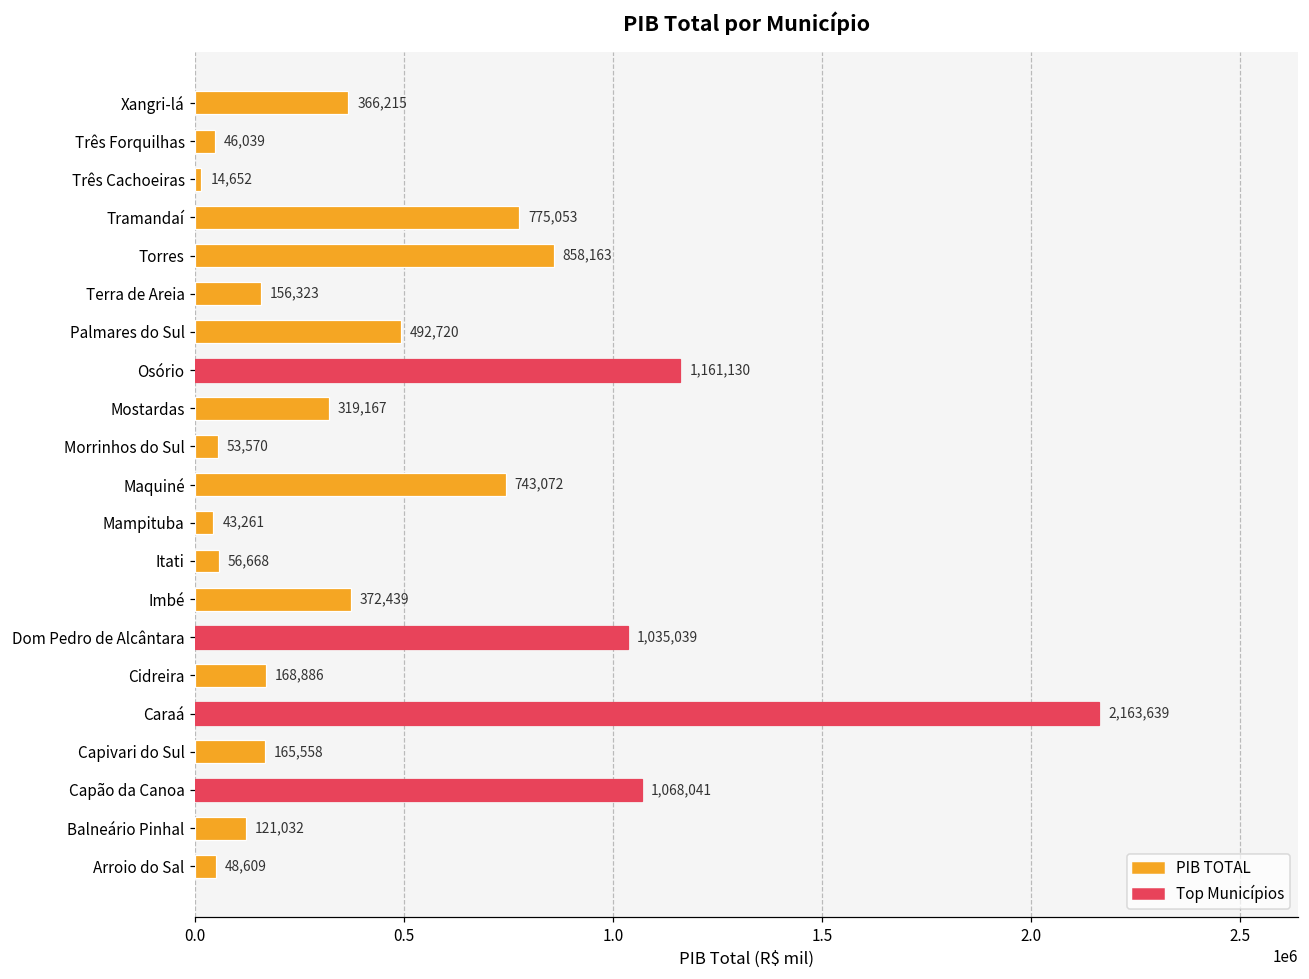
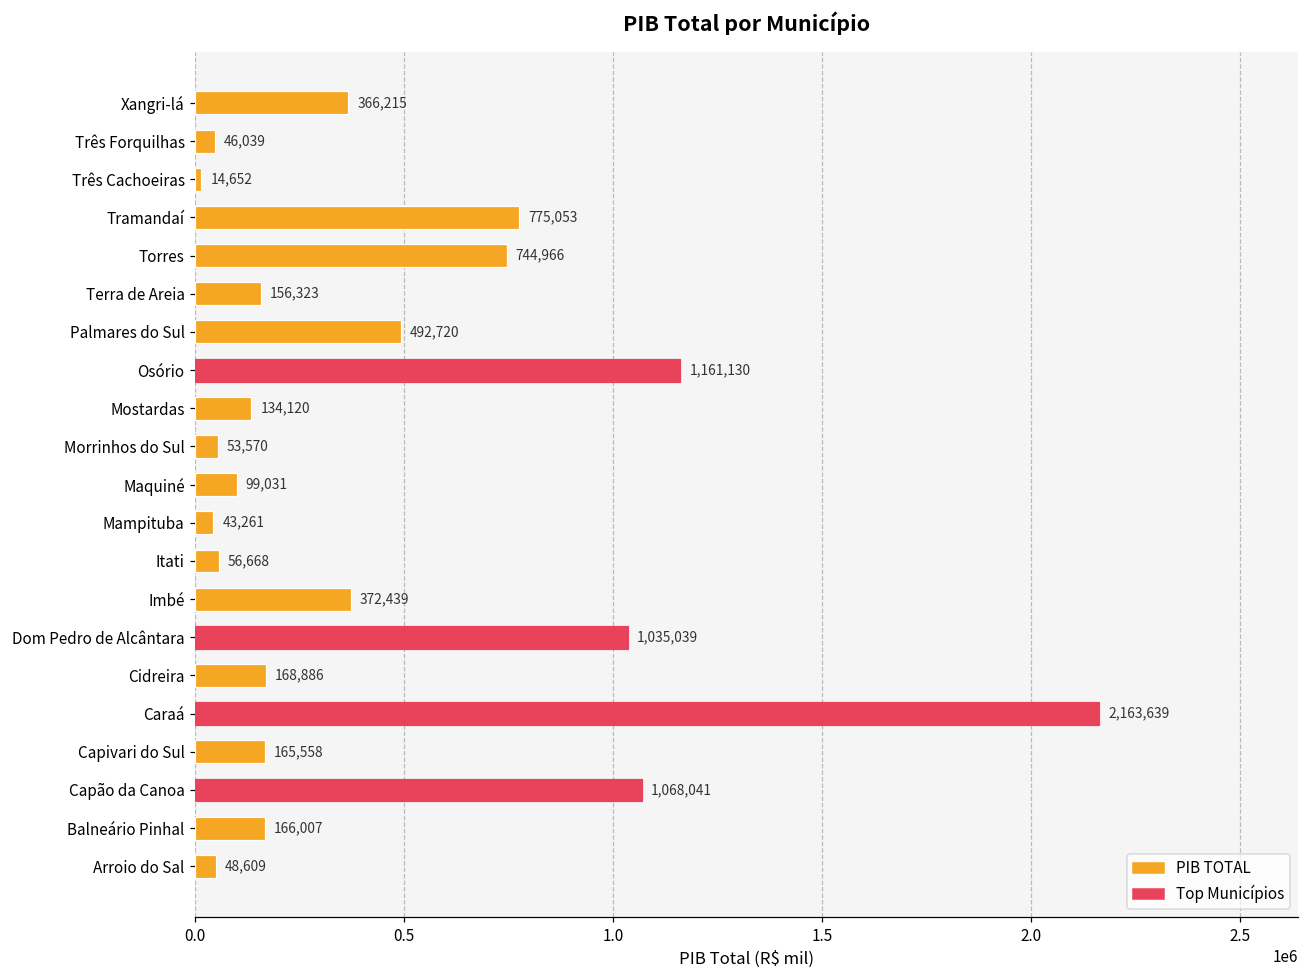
  {
    "Xangri-lá": "366,215",
    "Três Forquilhas": "46,039",
    "Três Cachoeiras": "14,652",
    "Tramandaí": "775,053",
-   "Torres": "858,163",
+   "Torres": "744,966",
    "Terra de Areia": "156,323",
    "Palmares do Sul": "492,720",
    "Osório": "1,161,130",
-   "Mostardas": "319,167",
+   "Mostardas": "134,120",
    "Morrinhos do Sul": "53,570",
-   "Maquiné": "743,072",
+   "Maquiné": "99,031",
    "Mampituba": "43,261",
    "Itati": "56,668",
    "Imbé": "372,439",
    "Dom Pedro de Alcântara": "1,035,039",
    "Cidreira": "168,886",
    "Caraá": "2,163,639",
    "Capivari do Sul": "165,558",
    "Capão da Canoa": "1,068,041",
-   "Balneário Pinhal": "121,032",
+   "Balneário Pinhal": "166,007",
    "Arroio do Sal": "48,609"
  }
